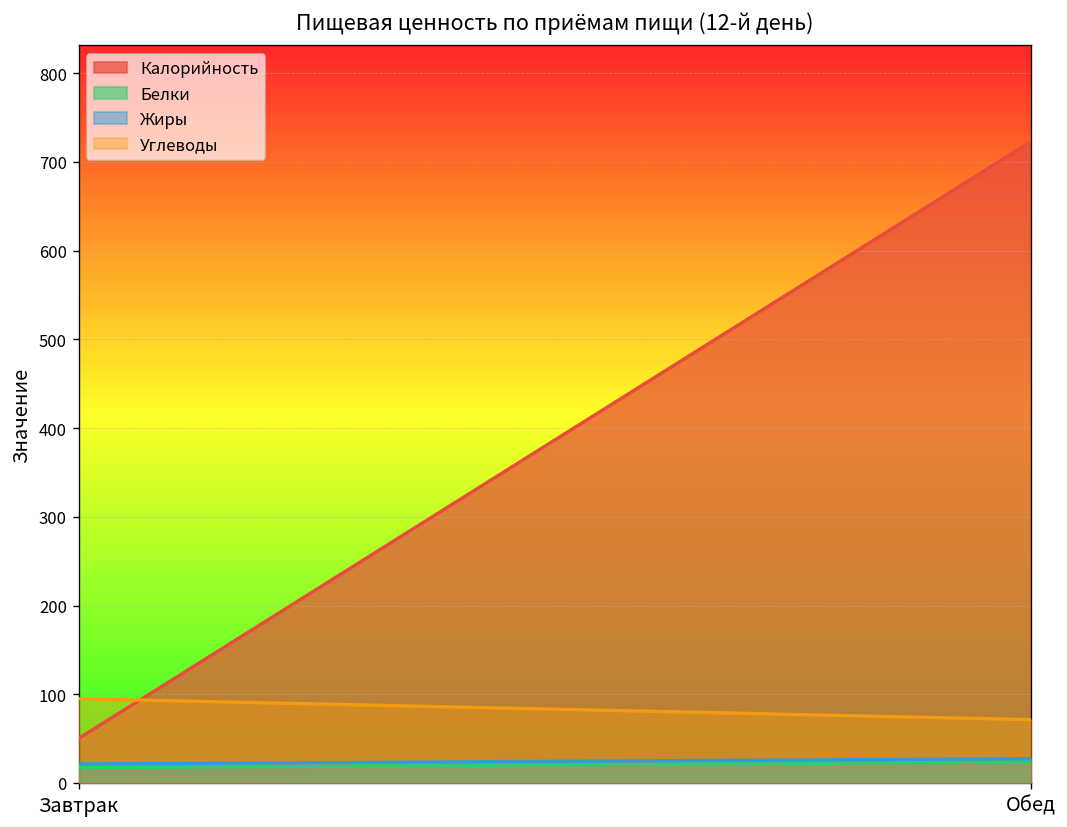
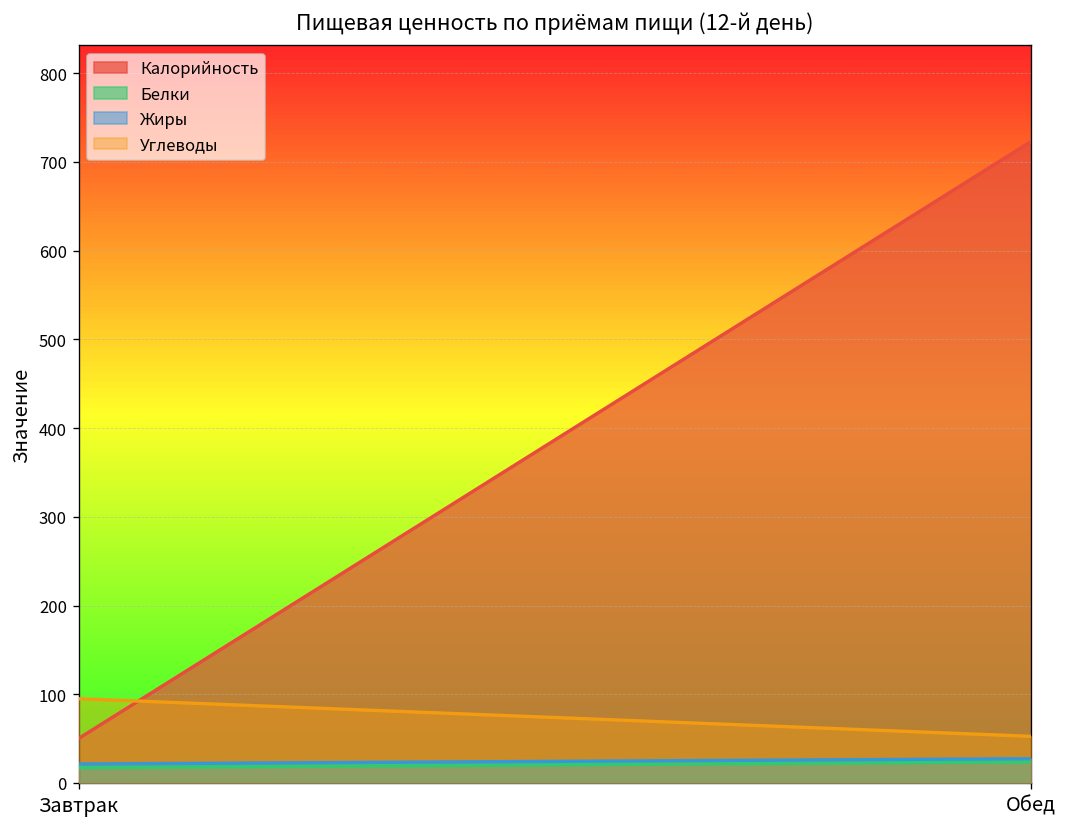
  {
    "Калорийность": {
      "Завтрак": 50,
      "Обед": 720
    },
    "Белки": {
      "Завтрак": 20,
      "Обед": 20
    },
    "Жиры": {
      "Завтрак": 20,
      "Обед": 30
    },
    "Углеводы": {
      "Завтрак": 90,
-     "Обед": 70
+     "Обед": 50
    }
  }
